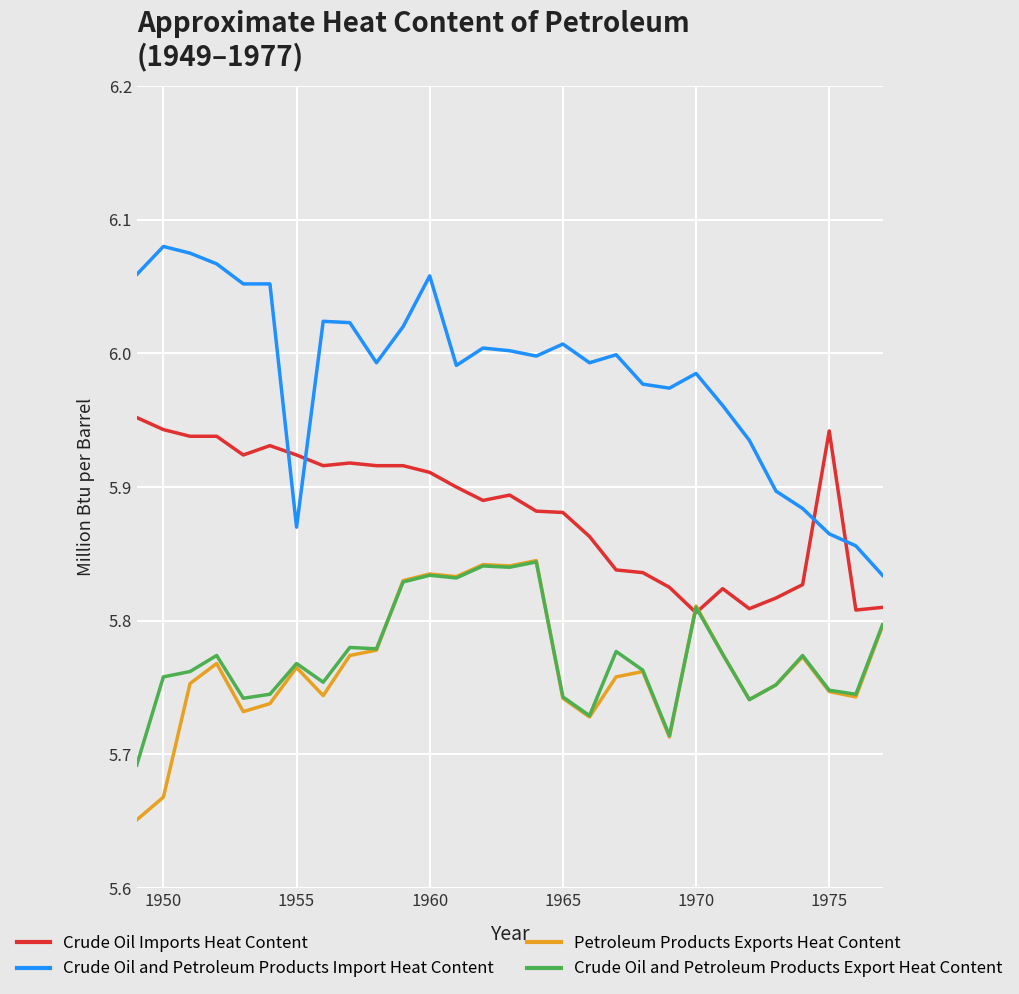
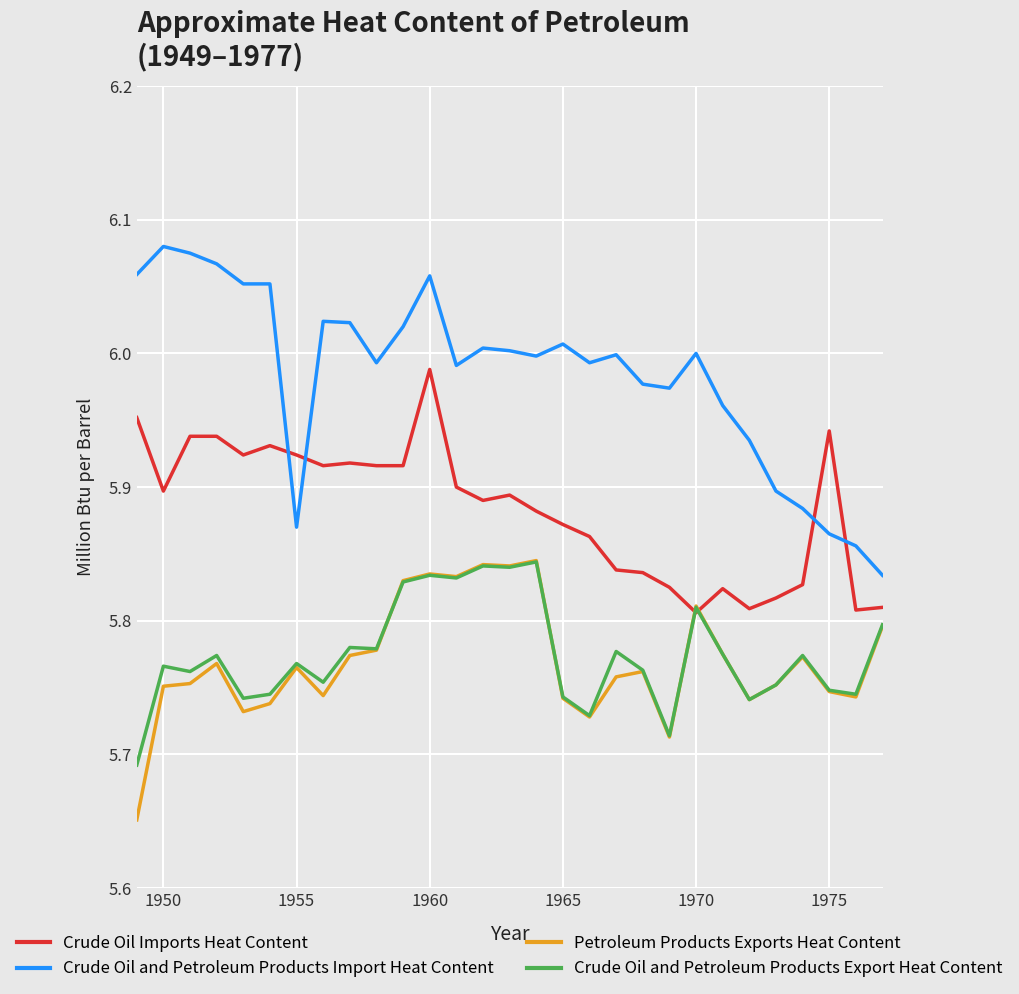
  {
    "Crude Oil Imports Heat Content": {
-     "1950": 5.943,
+     "1950": 5.897,
      "1955": 5.924,
-     "1960": 5.911,
-     "1965": 5.881,
+     "1960": 5.988,
+     "1965": 5.872,
      "1970": 5.806,
      "1975": 5.942
    },
    "Crude Oil and Petroleum Products Import Heat Content": {
      "1950": 6.080,
      "1955": 5.870,
      "1960": 6.058,
      "1965": 6.007,
-     "1970": 5.985,
+     "1970": 6.000,
      "1975": 5.865
    },
    "Petroleum Products Exports Heat Content": {
-     "1950": 5.668,
+     "1950": 5.751,
      "1955": 5.765
    },
    "Crude Oil and Petroleum Products Export Heat Content": {
-     "1950": 5.758,
+     "1950": 5.766,
      "1955": 5.768
    }
  }
